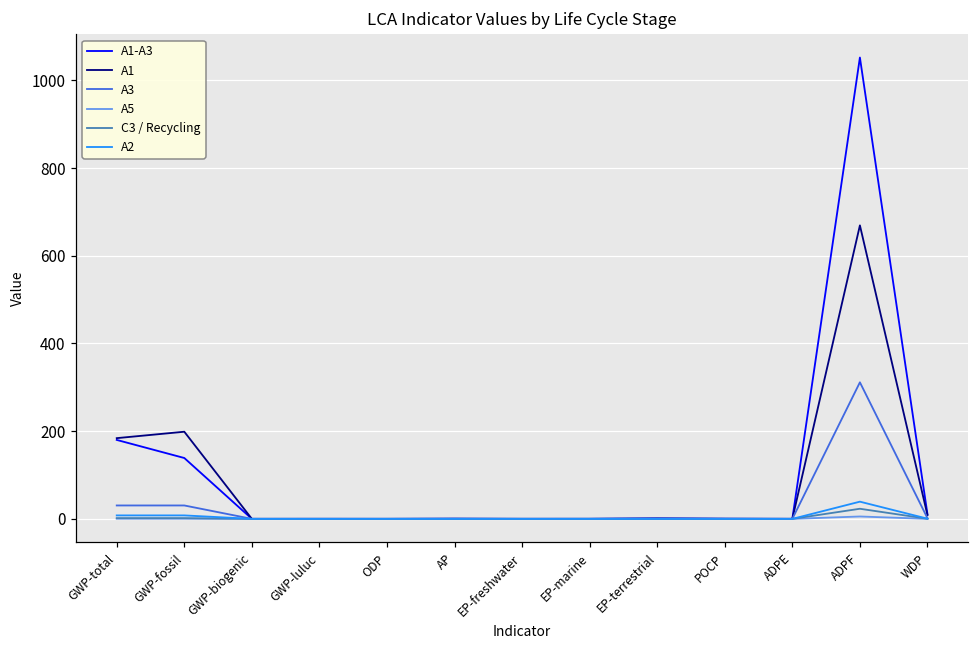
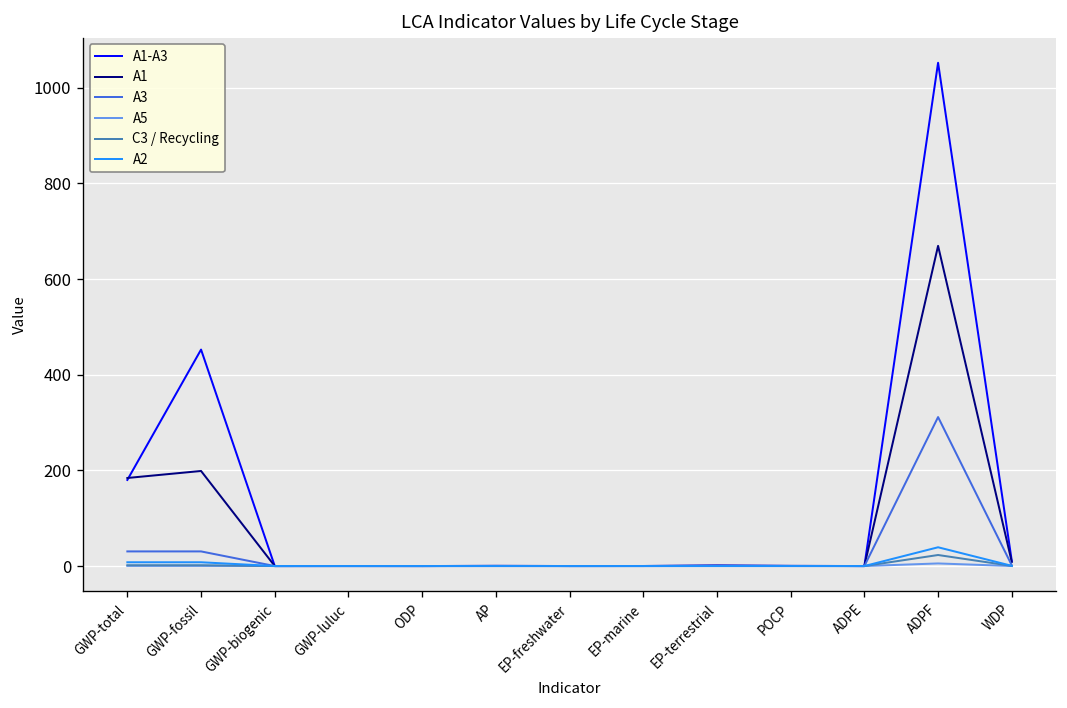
  {
    "A1-A3": {
-     "GWP-fossil": 140,
+     "GWP-fossil": 450,
      "ADPF": 1050
    },
    "A1": {
      "GWP-fossil": 200,
      "ADPF": 670
    },
    "A2": {
      "ADPF": 40
    }
  }
